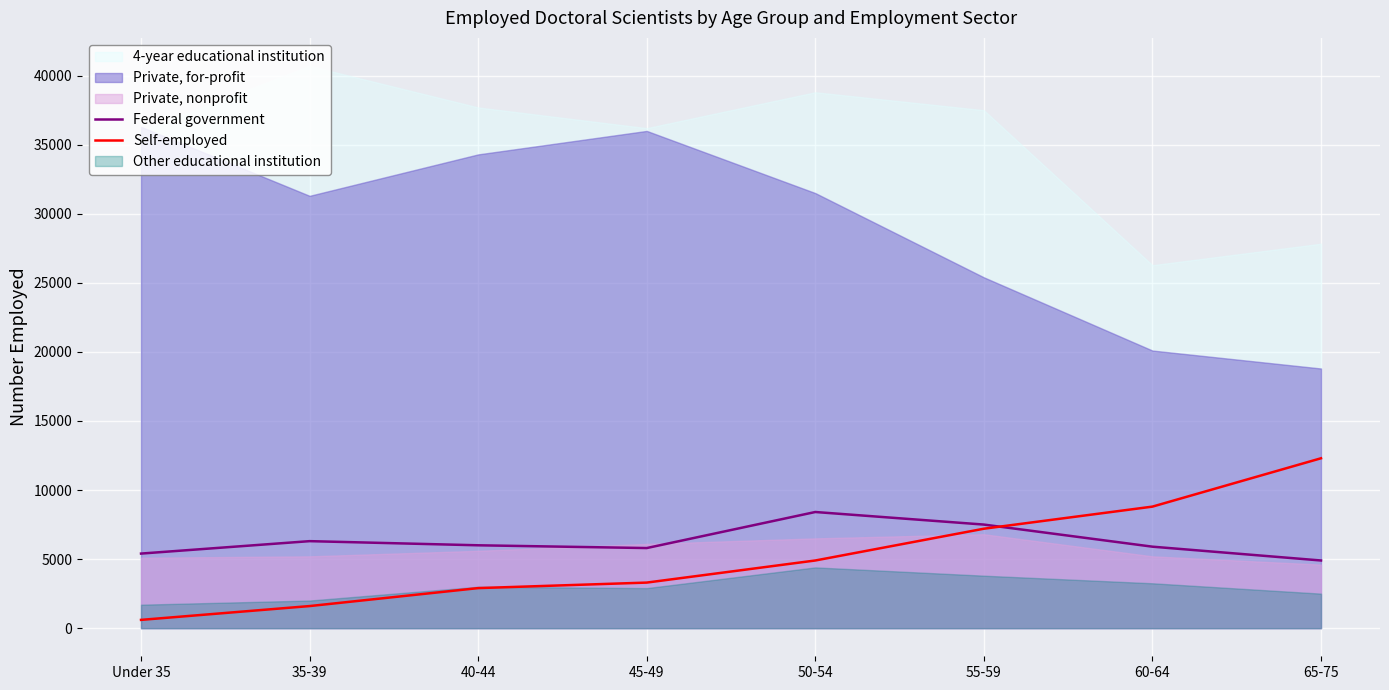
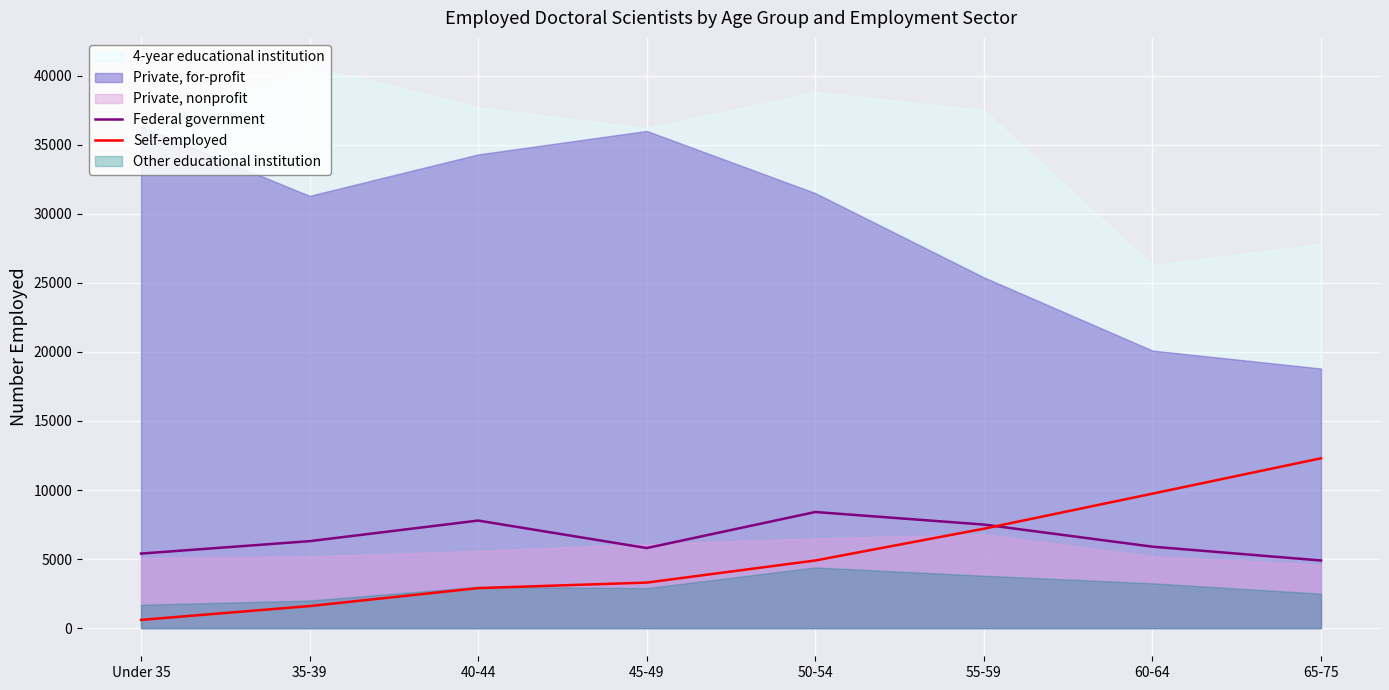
  {
    "Federal government": {
      "Under 35": 5400,
      "35-39": 6300,
-     "40-44": 6000,
+     "40-44": 7800,
      "45-49": 5800,
      "50-54": 8400,
      "55-59": 7500,
      "60-64": 5900,
      "65-75": 4900
    },
    "4-year educational institution": {
      "40-44": 37700,
      "45-49": 36200,
      "50-54": 38800,
      "55-59": 37500,
      "60-64": 26300,
      "65-75": 27800
    },
    "Self-employed": {
      "Under 35": 600,
      "35-39": 1600,
      "45-49": 3300,
      "50-54": 4900,
      "55-59": 7200,
-     "60-64": 8800,
+     "60-64": 9700,
      "65-75": 12300
    },
    "Private, for-profit": {
      "35-39": 31300,
      "40-44": 34300,
      "45-49": 36000,
      "50-54": 31500,
      "55-59": 25400,
      "60-64": 20100,
      "65-75": 18800
    },
    "Private, nonprofit": {
      "Under 35": 5100,
      "35-39": 5200,
      "40-44": 5600,
      "45-49": 6100,
      "50-54": 6500,
      "55-59": 6800,
      "60-64": 5200,
      "65-75": 4600
    },
    "Other educational institution": {
      "Under 35": 1700,
      "35-39": 2000,
      "45-49": 2900,
      "50-54": 4400,
      "55-59": 3800,
      "60-64": 3300,
      "65-75": 2500
    }
  }
